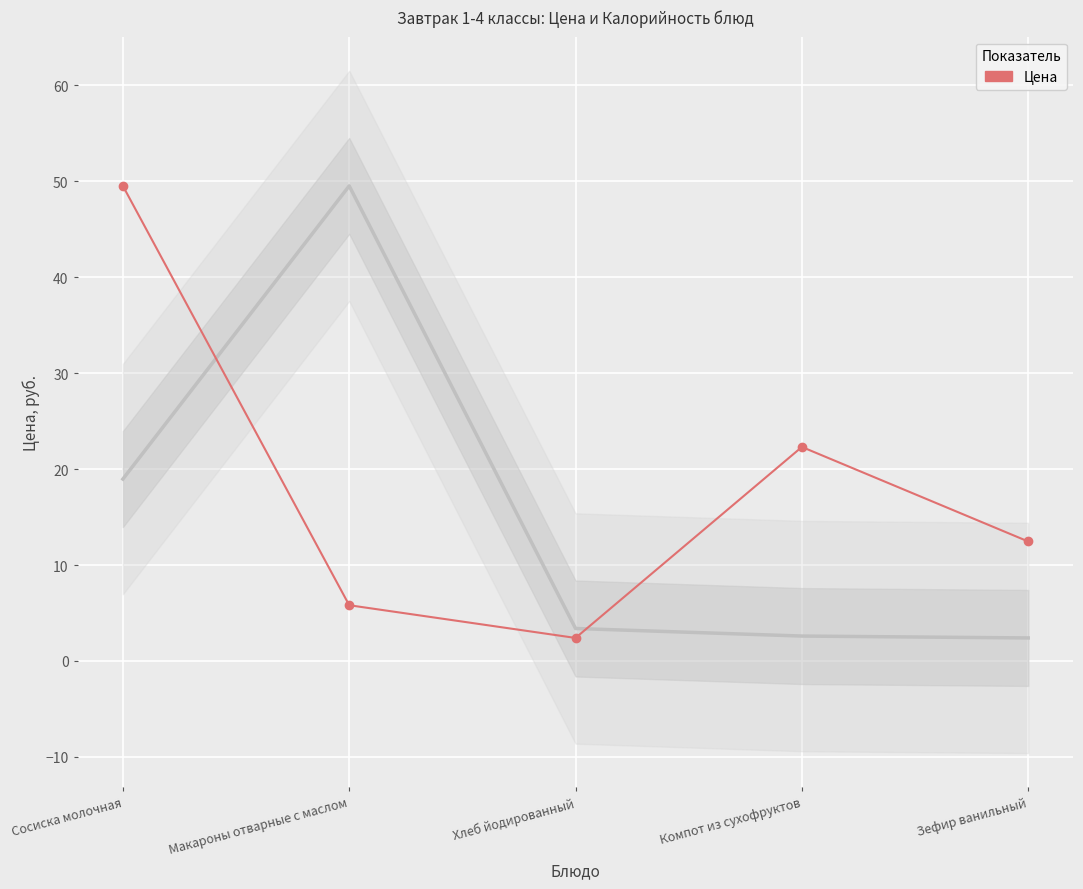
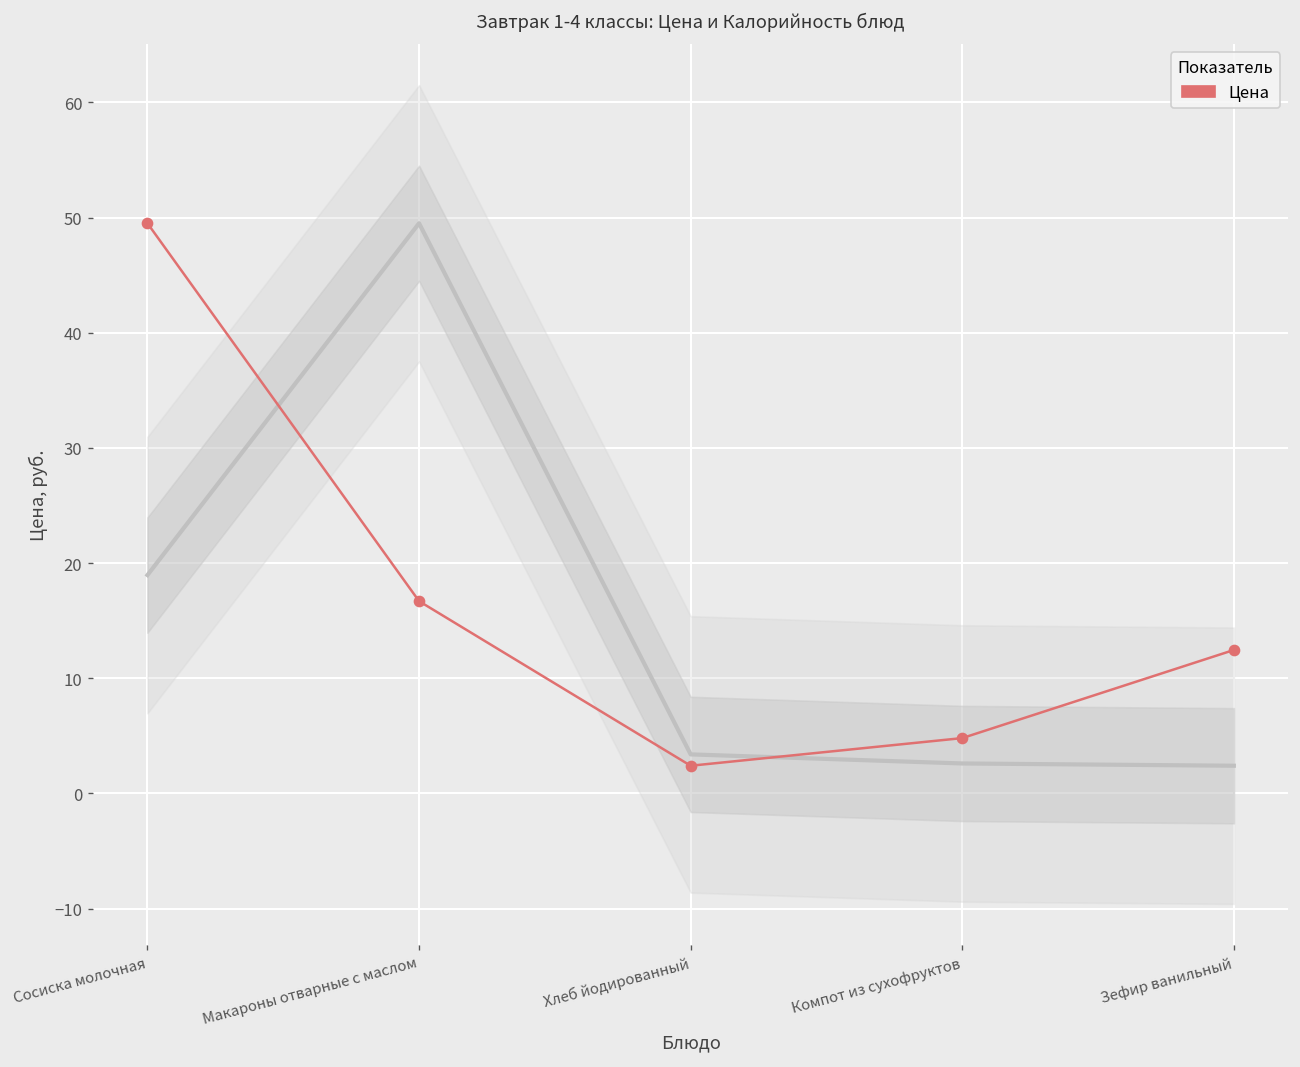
  {
    "Цена": {
      "Сосиска молочная": 50,
-     "Макароны отварные с маслом": 6,
+     "Макароны отварные с маслом": 17,
      "Хлеб йодированный": 2,
-     "Компот из сухофруктов": 22,
+     "Компот из сухофруктов": 5,
      "Зефир ванильный": 12
    }
  }
